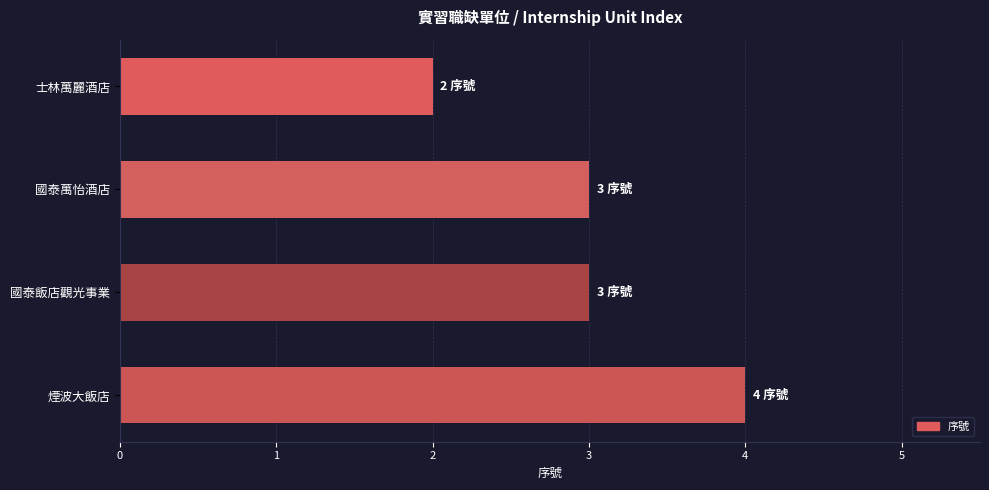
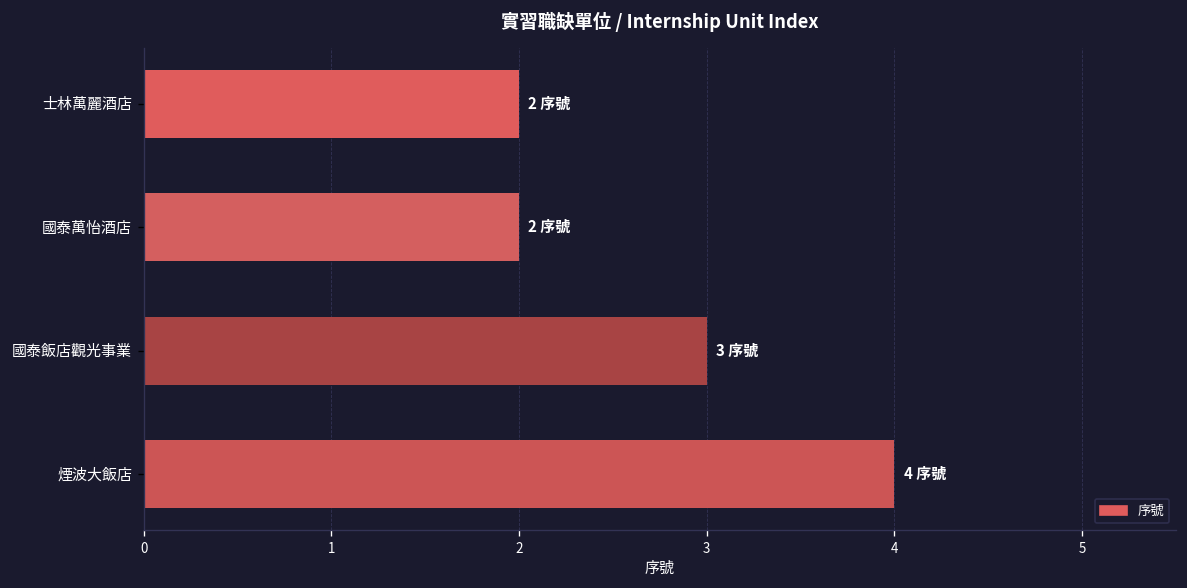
  {
    "士林萬麗酒店": 2,
-   "國泰萬怡酒店": 3,
+   "國泰萬怡酒店": 2,
    "國泰飯店觀光事業": 3,
    "煙波大飯店": 4
  }
